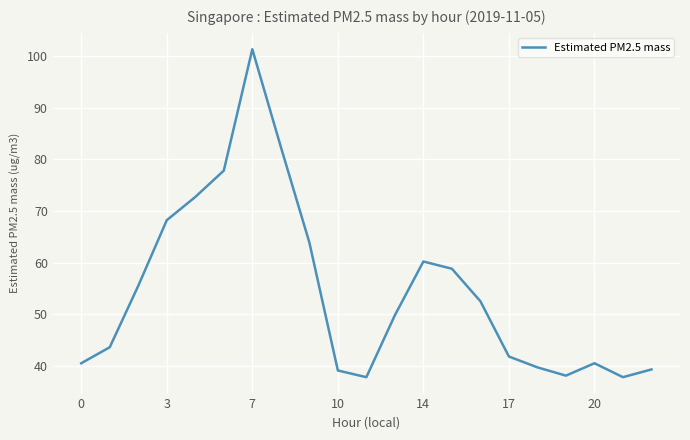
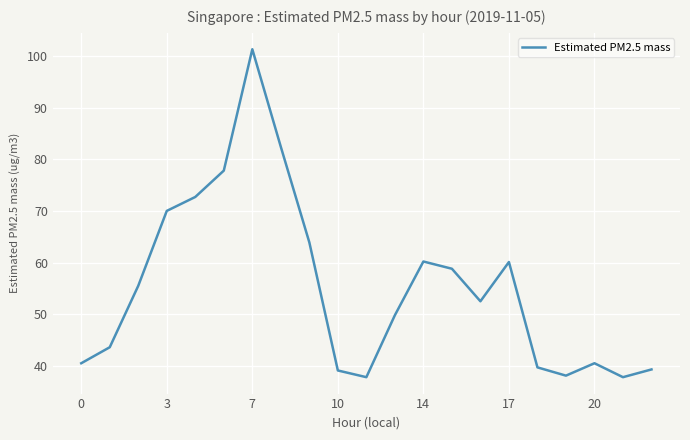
  {
    "0": 41,
-   "3": 68,
+   "3": 70,
    "7": 101,
    "10": 39,
    "14": 60,
-   "17": 42,
+   "17": 60,
    "20": 41
  }
